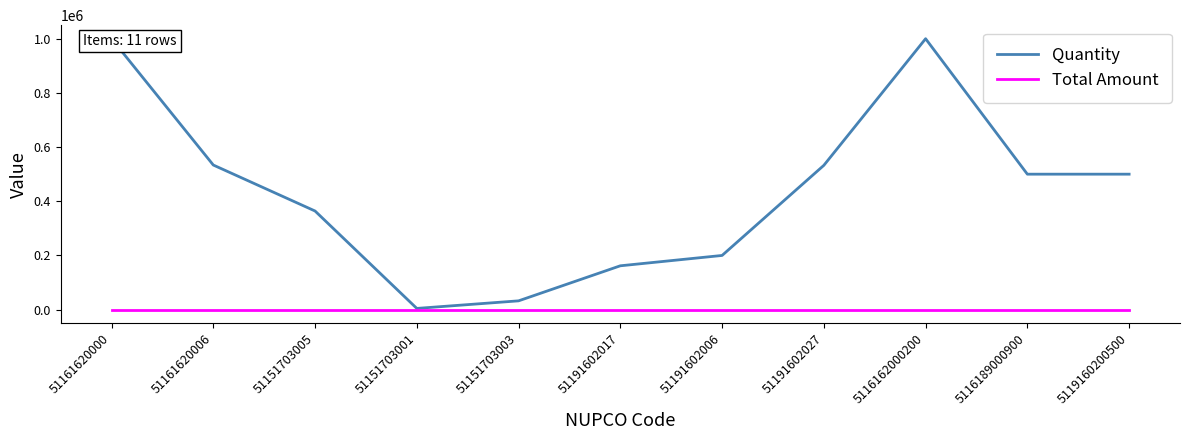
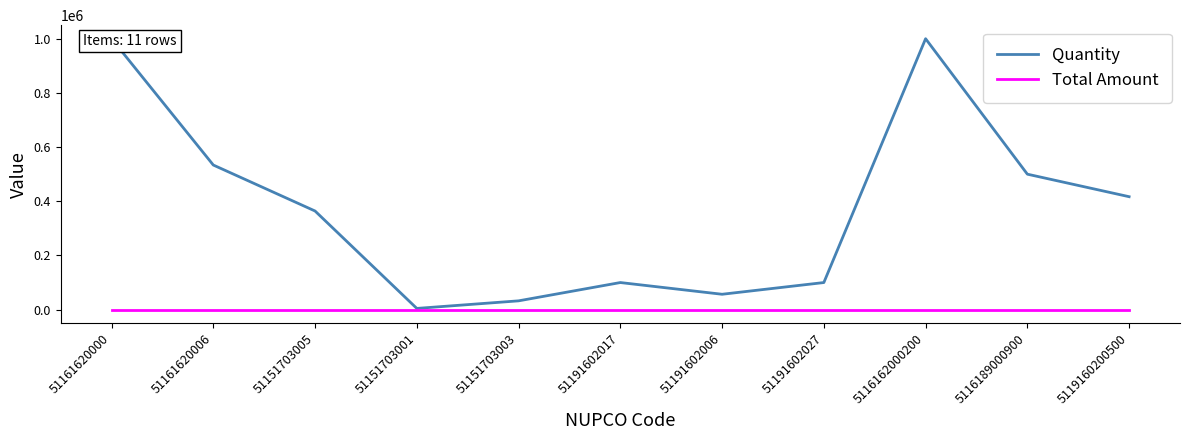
  {
    "Quantity": {
      "51161620006": 530000,
      "51151703005": 360000,
      "51151703003": 30000,
-     "51191602017": 160000,
-     "51191602006": 200000,
-     "51191602027": 530000,
+     "51191602017": 100000,
+     "51191602006": 60000,
+     "51191602027": 100000,
      "5116162000200": 1000000,
      "5116189000900": 500000,
-     "5119160200500": 500000
+     "5119160200500": 420000
    },
    "Total Amount": {
      "51161620000": 0,
      "51161620006": 0,
      "51151703005": 0,
      "51151703003": 0,
      "51191602017": 0,
      "51191602006": 0,
      "51191602027": 0,
      "5116162000200": 0,
      "5116189000900": 0,
      "5119160200500": 0
    }
  }
